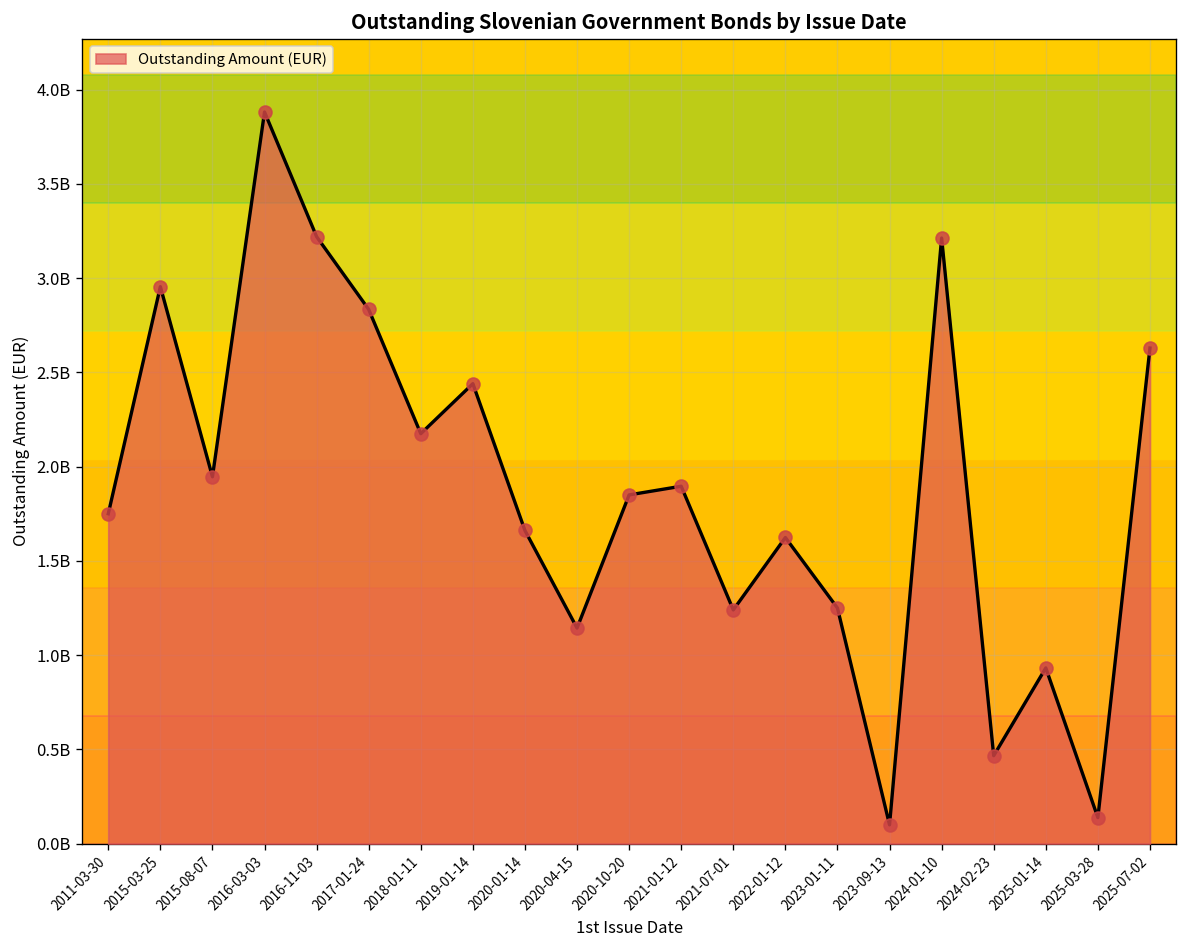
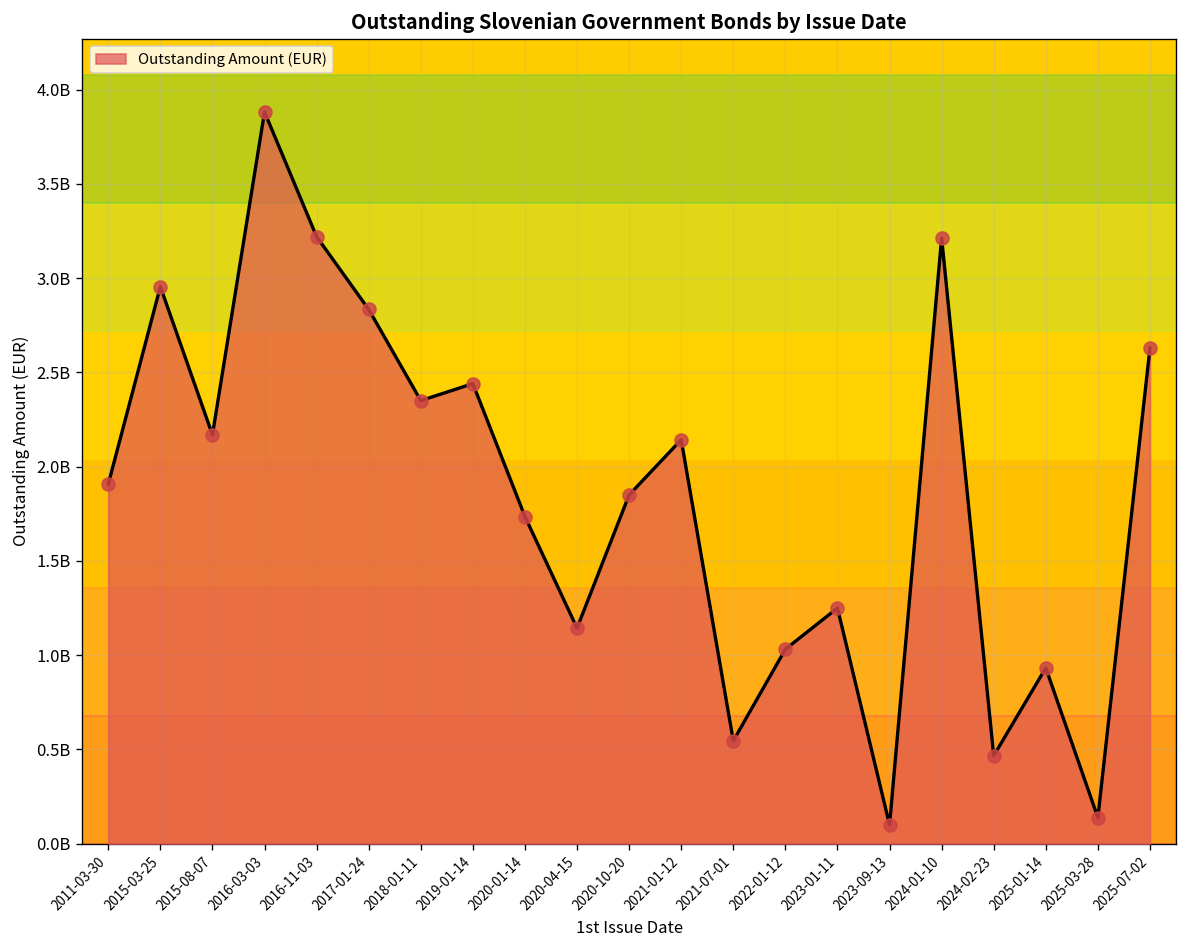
  {
-   "2011-03-30": 1750000000,
+   "2011-03-30": 1910000000,
    "2015-03-25": 2950000000,
-   "2015-08-07": 1950000000,
+   "2015-08-07": 2170000000,
    "2016-03-03": 3880000000,
    "2016-11-03": 3220000000,
    "2017-01-24": 2830000000,
-   "2018-01-11": 2170000000,
+   "2018-01-11": 2350000000,
    "2019-01-14": 2440000000,
-   "2020-01-14": 1660000000,
+   "2020-01-14": 1740000000,
    "2020-04-15": 1140000000,
    "2020-10-20": 1850000000,
-   "2021-01-12": 1900000000,
-   "2021-07-01": 1240000000,
-   "2022-01-12": 1620000000,
+   "2021-01-12": 2140000000,
+   "2021-07-01": 550000000,
+   "2022-01-12": 1030000000,
    "2023-01-11": 1250000000,
    "2023-09-13": 100000000,
    "2024-01-10": 3210000000,
    "2024-02-23": 470000000,
    "2025-01-14": 930000000,
    "2025-03-28": 140000000,
    "2025-07-02": 2630000000
  }
